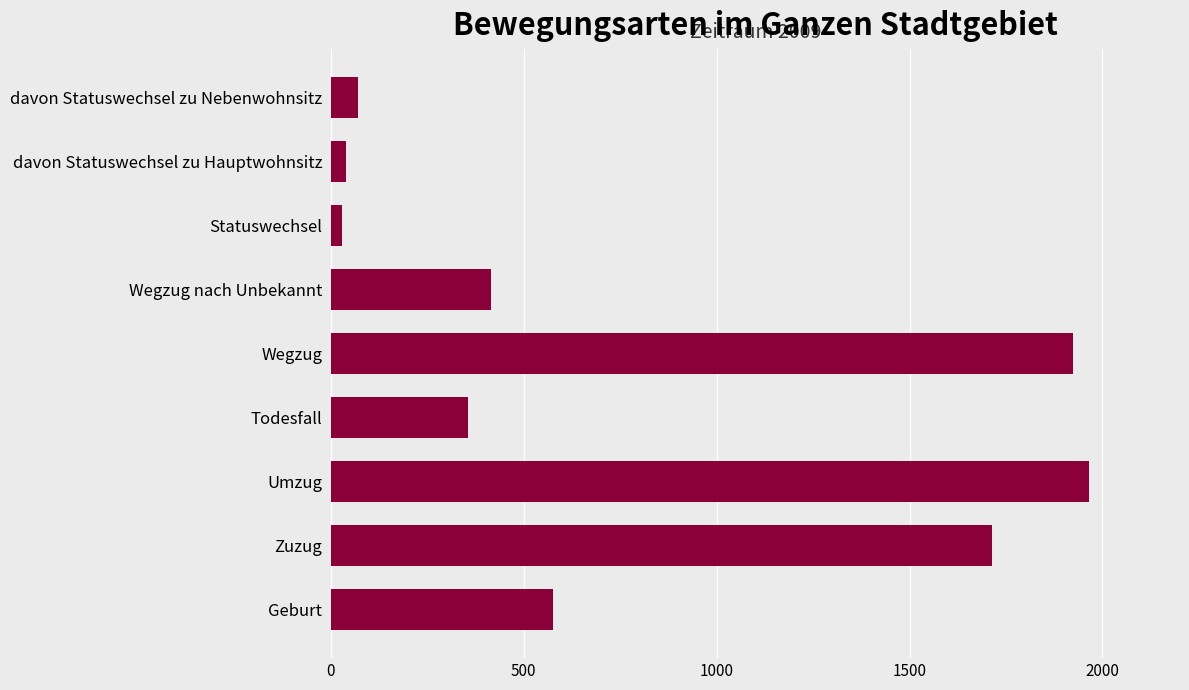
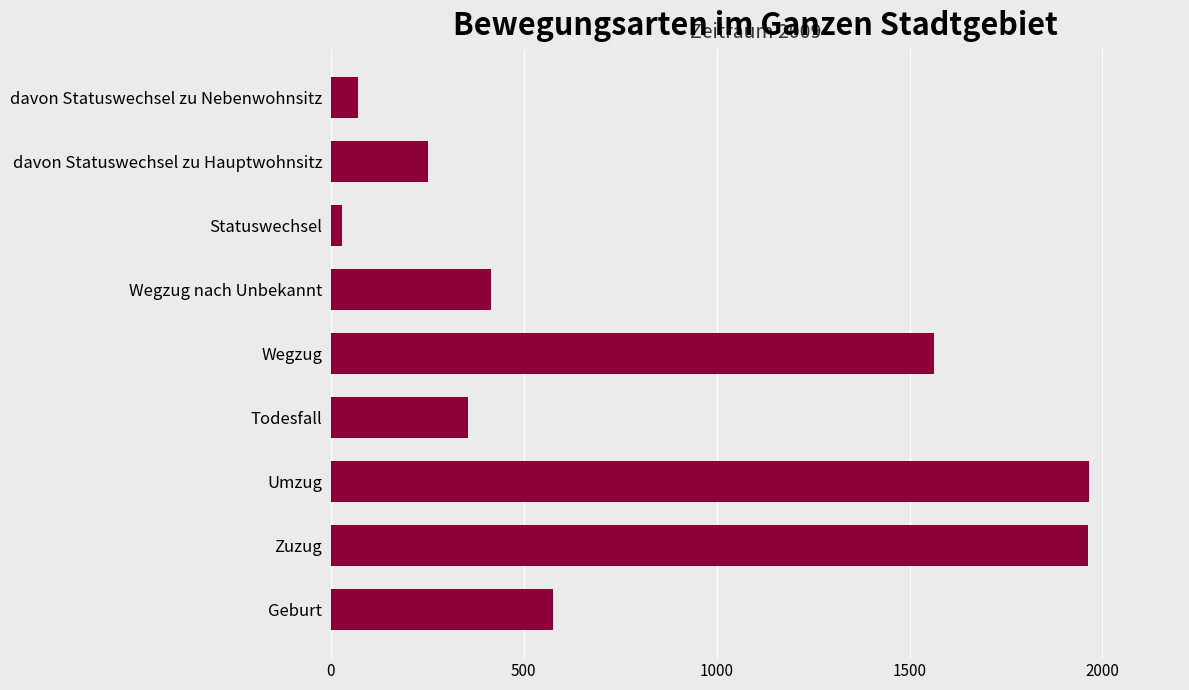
  {
    "davon Statuswechsel zu Nebenwohnsitz": 70,
-   "davon Statuswechsel zu Hauptwohnsitz": 40,
+   "davon Statuswechsel zu Hauptwohnsitz": 250,
    "Statuswechsel": 30,
    "Wegzug nach Unbekannt": 420,
-   "Wegzug": 1920,
+   "Wegzug": 1560,
    "Todesfall": 360,
    "Umzug": 1970,
-   "Zuzug": 1710,
+   "Zuzug": 1960,
    "Geburt": 580
  }
